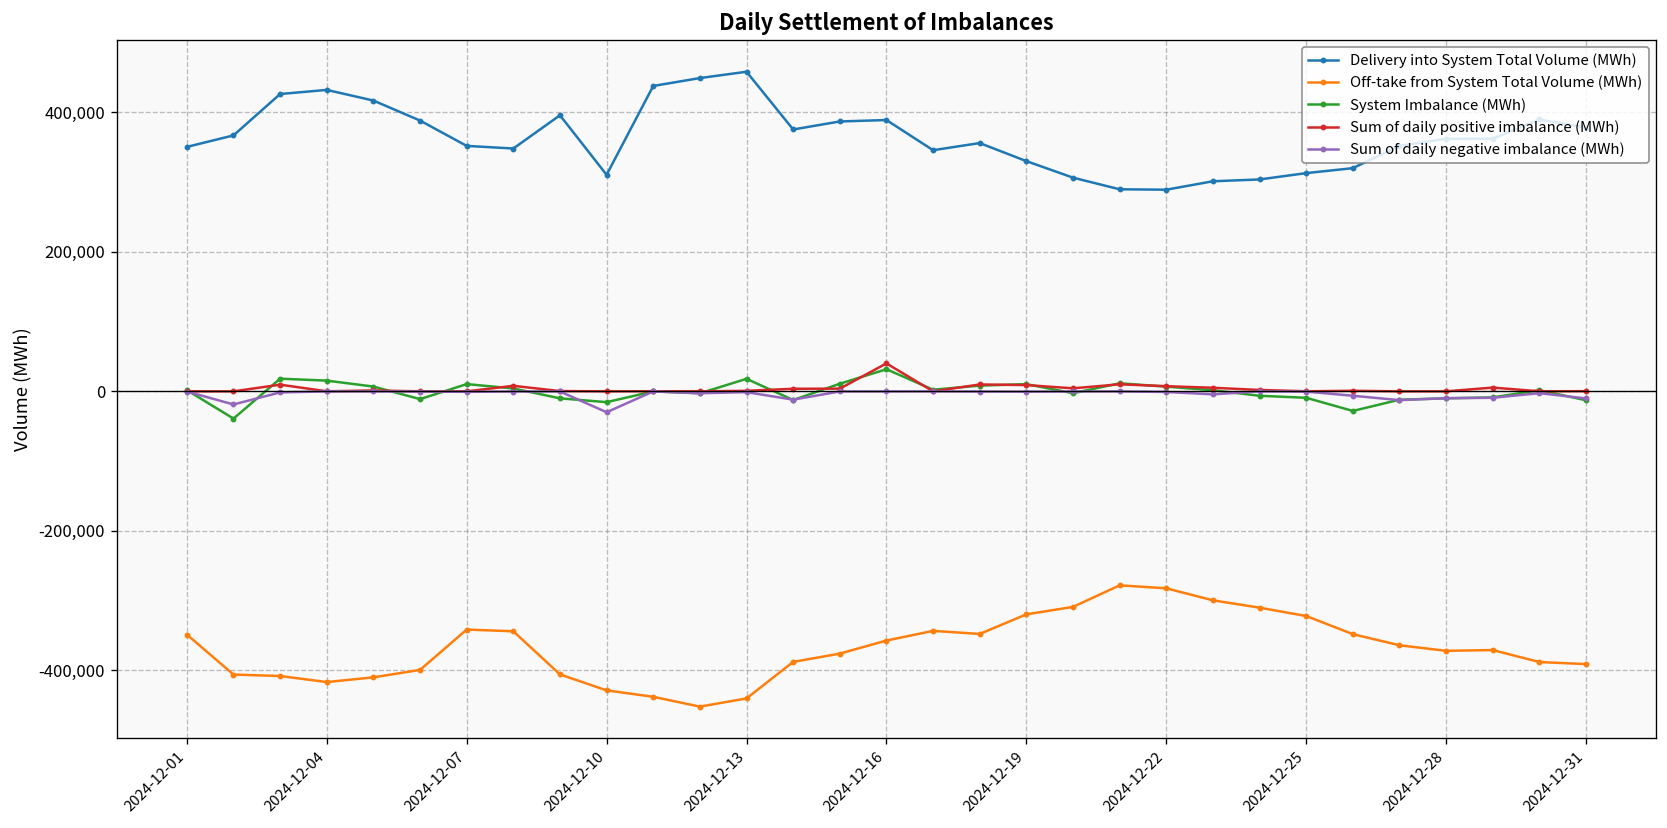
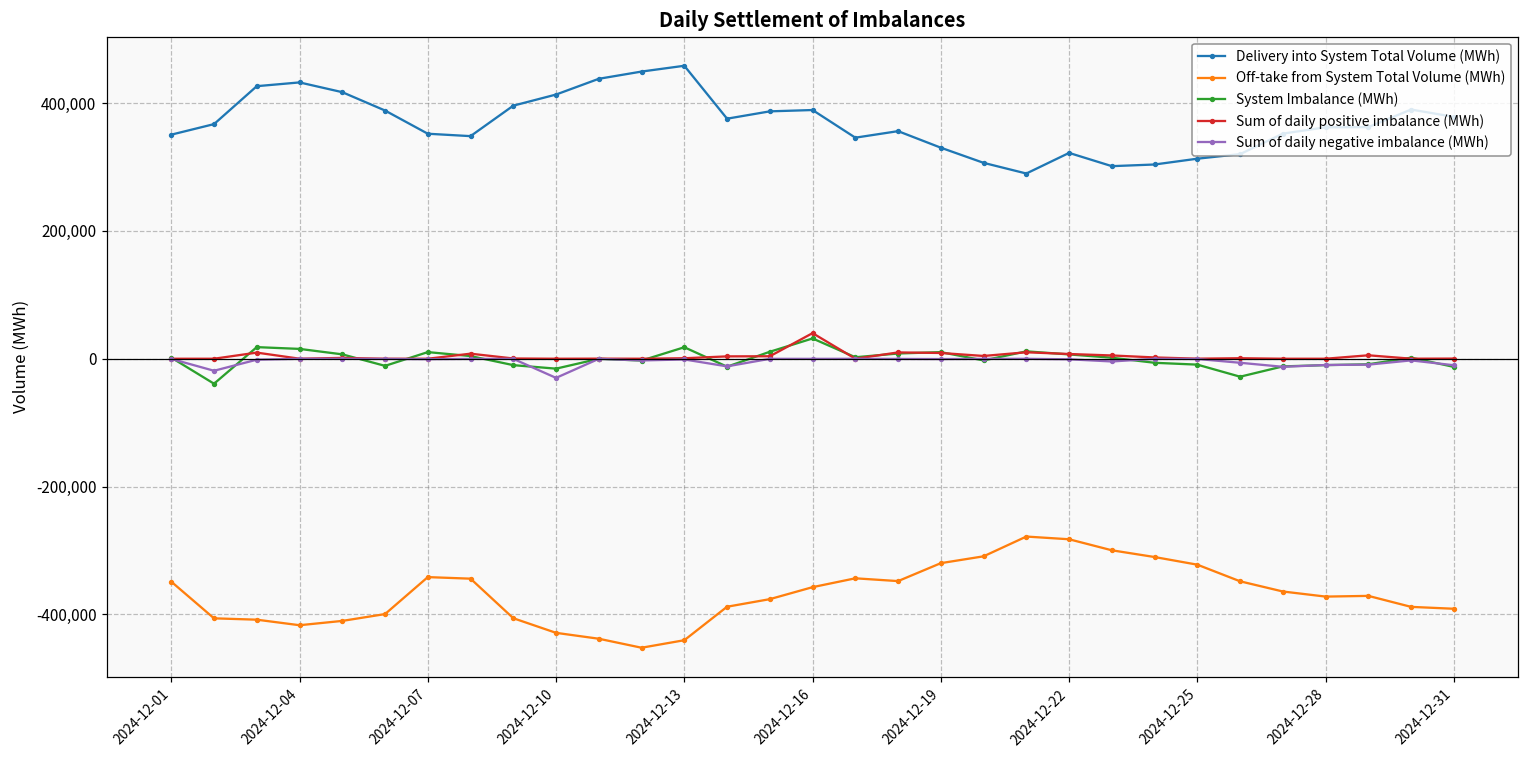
  {
    "Delivery into System Total Volume (MWh)": {
      "2024-12-01": "350,000",
      "2024-12-04": "430,000",
      "2024-12-07": "350,000",
-     "2024-12-10": "310,000",
+     "2024-12-10": "410,000",
      "2024-12-13": "460,000",
      "2024-12-16": "390,000",
      "2024-12-19": "330,000",
-     "2024-12-22": "290,000",
+     "2024-12-22": "320,000",
      "2024-12-25": "310,000"
    },
    "Off-take from System Total Volume (MWh)": {
      "2024-12-01": "-350,000",
      "2024-12-04": "-420,000",
      "2024-12-07": "-340,000",
      "2024-12-10": "-430,000",
      "2024-12-13": "-440,000",
      "2024-12-16": "-360,000",
      "2024-12-19": "-320,000",
      "2024-12-22": "-280,000",
      "2024-12-25": "-320,000",
      "2024-12-28": "-370,000",
      "2024-12-31": "-390,000"
    },
    "System Imbalance (MWh)": {
      "2024-12-04": "20,000",
      "2024-12-07": "10,000",
      "2024-12-10": "-20,000",
      "2024-12-13": "20,000",
      "2024-12-16": "30,000",
      "2024-12-25": "-10,000"
    },
    "Sum of daily positive imbalance (MWh)": {
      "2024-12-10": "0",
      "2024-12-16": "40,000",
      "2024-12-28": "0",
      "2024-12-31": "0"
    },
    "Sum of daily negative imbalance (MWh)": {
      "2024-12-10": "-30,000",
      "2024-12-16": "0",
      "2024-12-19": "0",
      "2024-12-22": "0"
    }
  }
